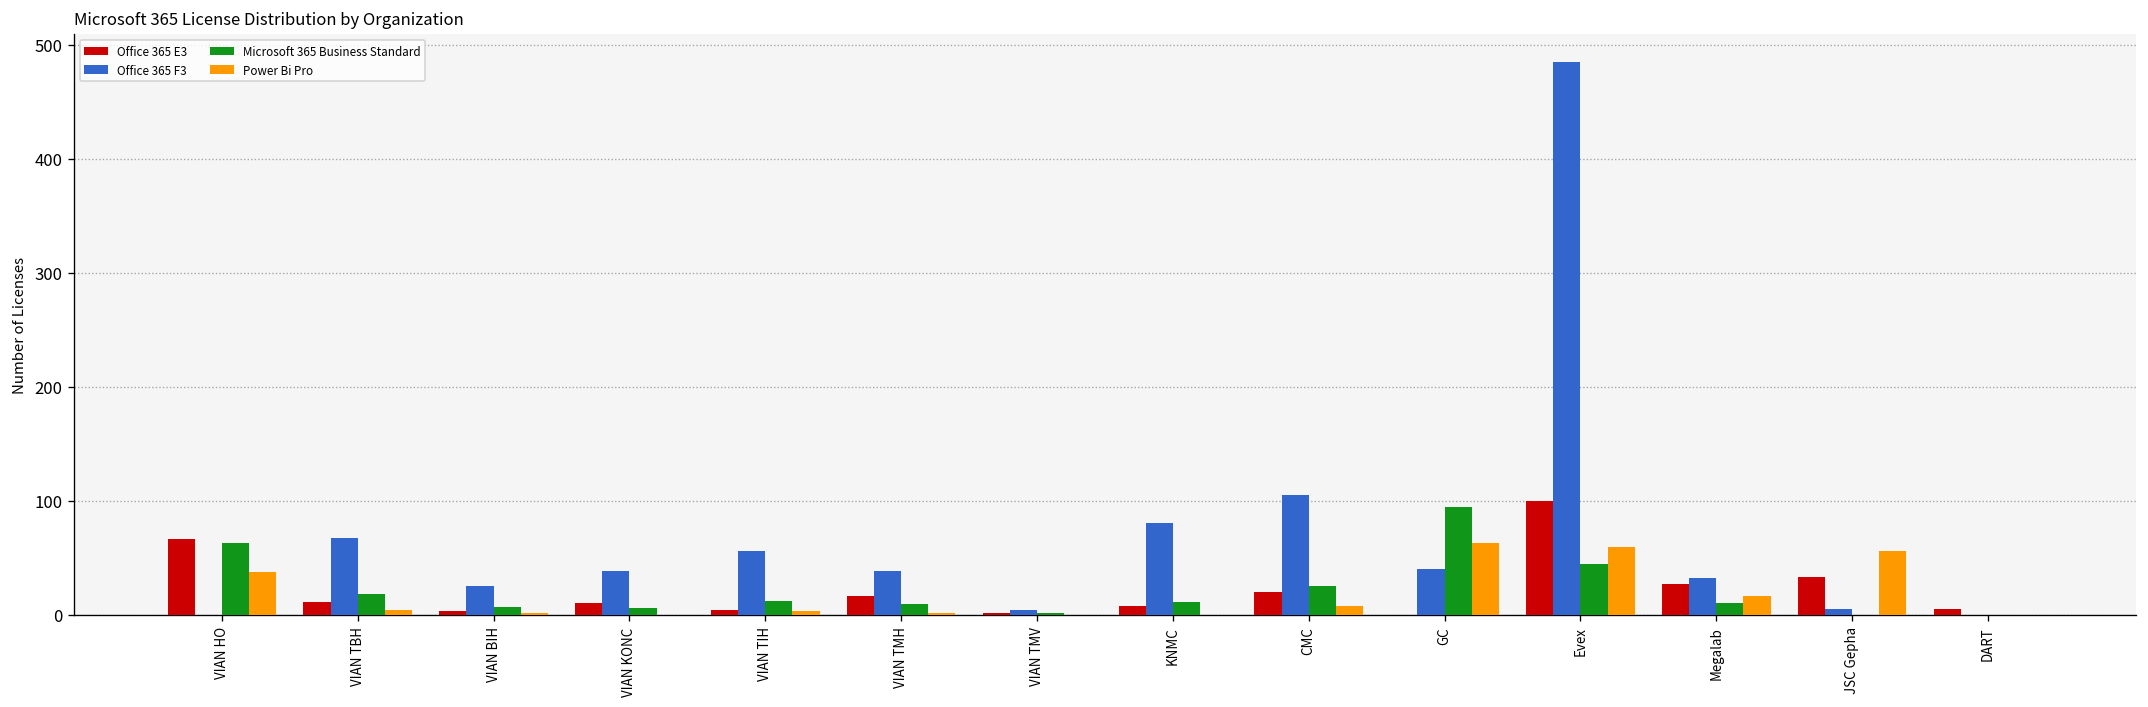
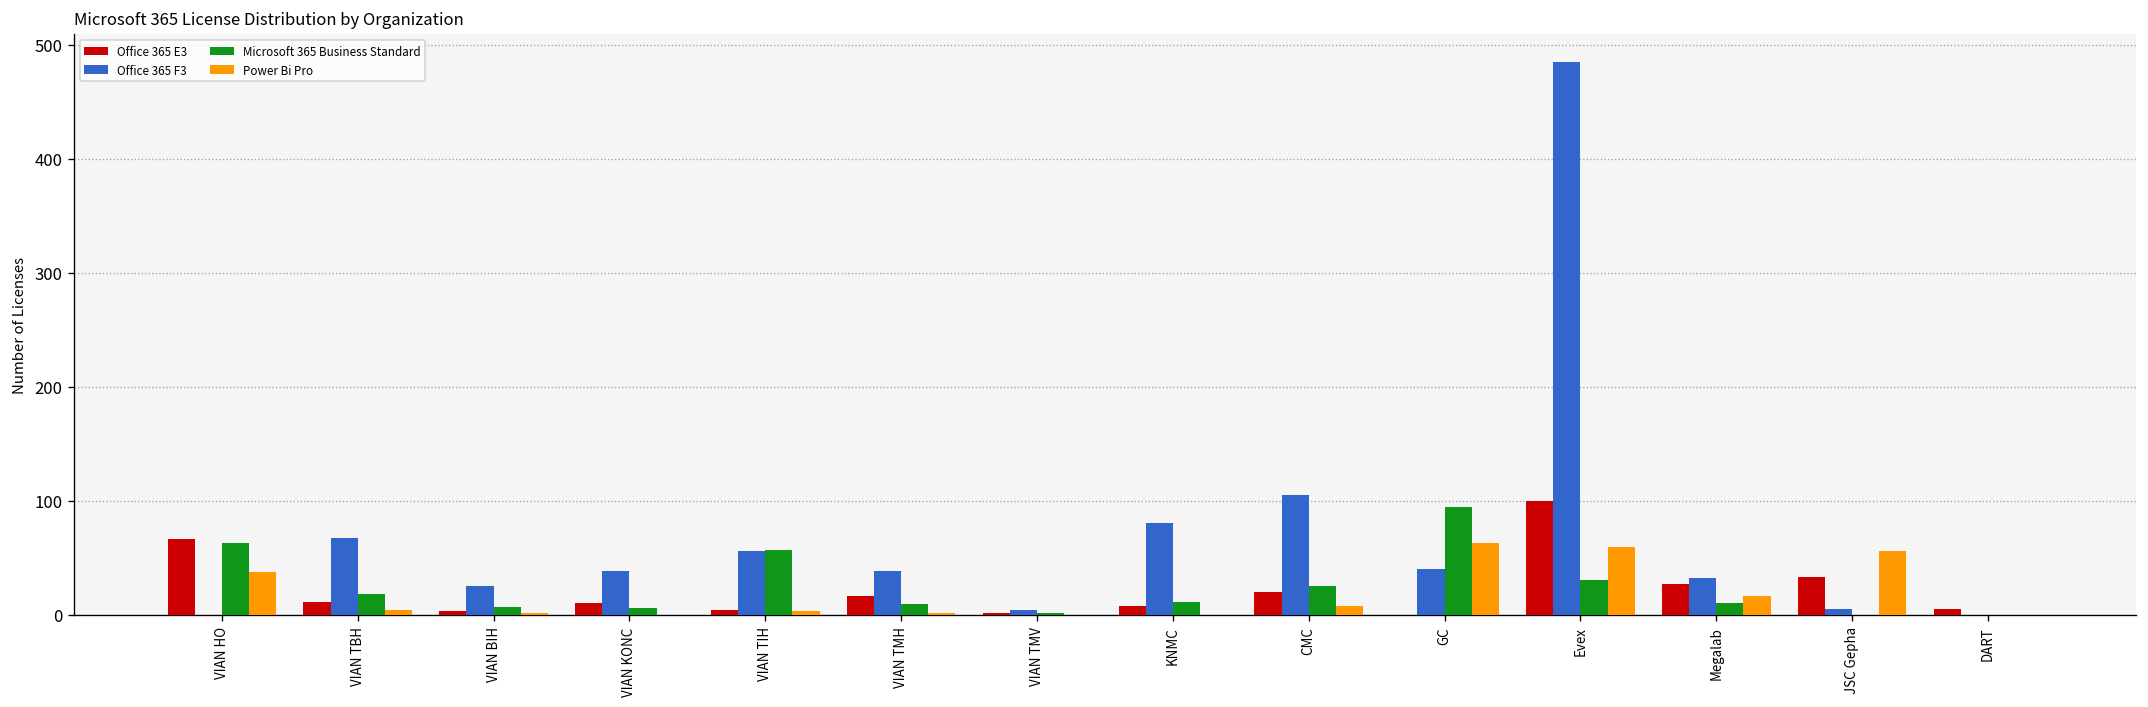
  {
    "Office 365 E3": {
      "VIAN HO": 70,
      "VIAN TBH": 10,
      "VIAN BIH": 0,
      "VIAN KONC": 10,
      "VIAN TIH": 0,
      "VIAN TMH": 20,
      "KNMC": 10,
      "CMC": 20,
      "GC": 0,
      "Evex": 100,
      "Megalab": 30,
      "JSC Gepha": 30,
      "DART": 10
    },
    "Office 365 F3": {
      "VIAN HO": 0,
      "VIAN TBH": 70,
      "VIAN BIH": 30,
      "VIAN KONC": 40,
      "VIAN TIH": 60,
      "VIAN TMH": 40,
      "VIAN TMV": 0,
      "KNMC": 80,
      "CMC": 110,
      "GC": 40,
      "Evex": 490,
      "Megalab": 30,
      "JSC Gepha": 10,
      "DART": 0
    },
    "Microsoft 365 Business Standard": {
      "VIAN HO": 60,
      "VIAN TBH": 20,
      "VIAN BIH": 10,
      "VIAN KONC": 10,
-     "VIAN TIH": 10,
+     "VIAN TIH": 60,
      "VIAN TMH": 10,
      "KNMC": 10,
      "CMC": 30,
      "GC": 90,
-     "Evex": 40,
+     "Evex": 30,
      "Megalab": 10,
      "JSC Gepha": 0,
      "DART": 0
    },
    "Power Bi Pro": {
      "VIAN HO": 40,
      "VIAN TBH": 0,
      "VIAN KONC": 0,
      "VIAN TIH": 0,
      "VIAN TMV": 0,
      "KNMC": 0,
      "CMC": 10,
      "GC": 60,
      "Evex": 60,
      "Megalab": 20,
      "JSC Gepha": 60,
      "DART": 0
    }
  }
